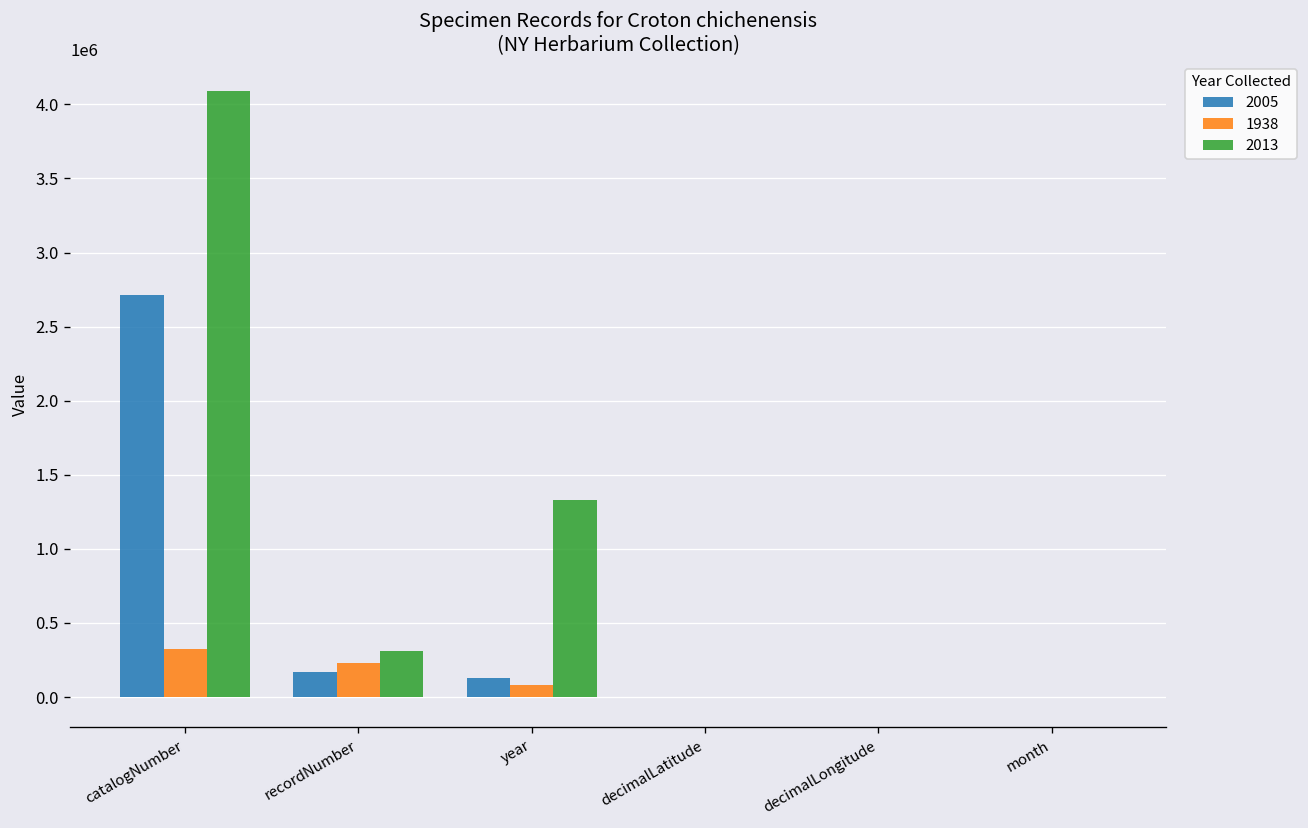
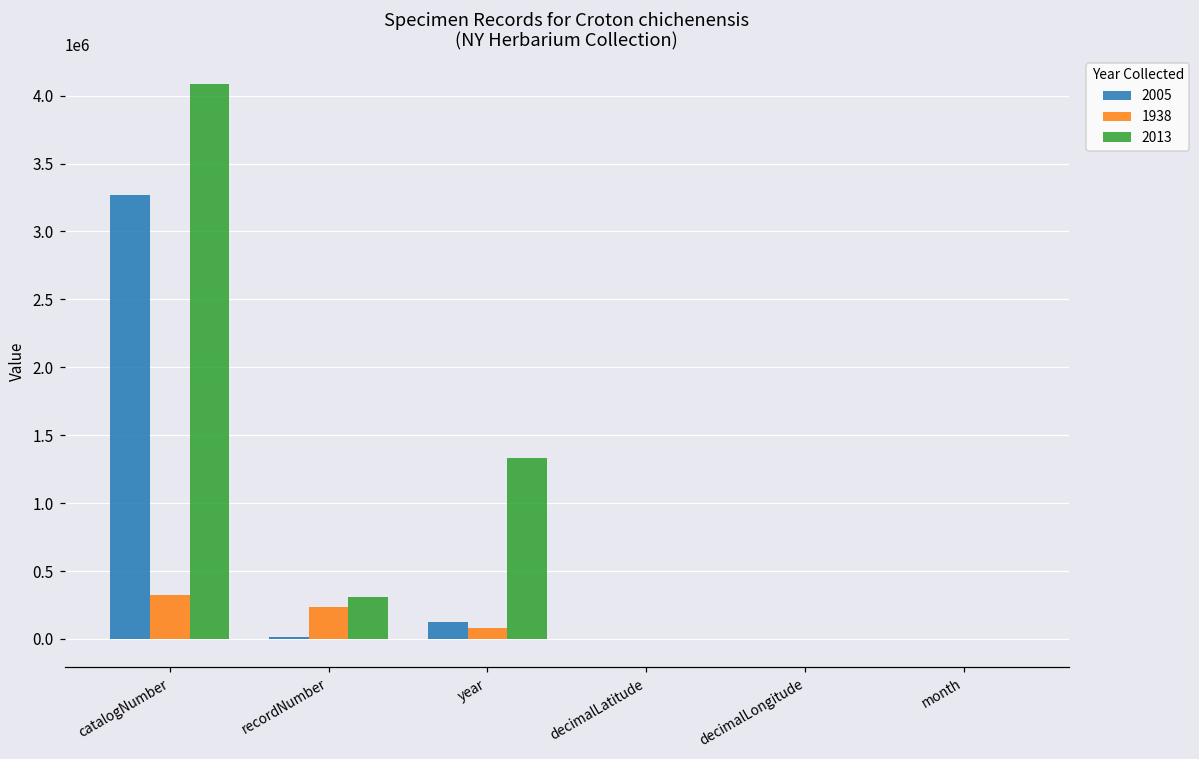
  {
    "2005": {
-     "catalogNumber": 2710000,
-     "recordNumber": 170000,
+     "catalogNumber": 3270000,
+     "recordNumber": 10000,
      "year": 130000
    },
    "1938": {
      "catalogNumber": 320000,
      "recordNumber": 230000,
      "year": 80000
    },
    "2013": {
      "catalogNumber": 4090000,
      "recordNumber": 310000,
      "year": 1330000
    }
  }
